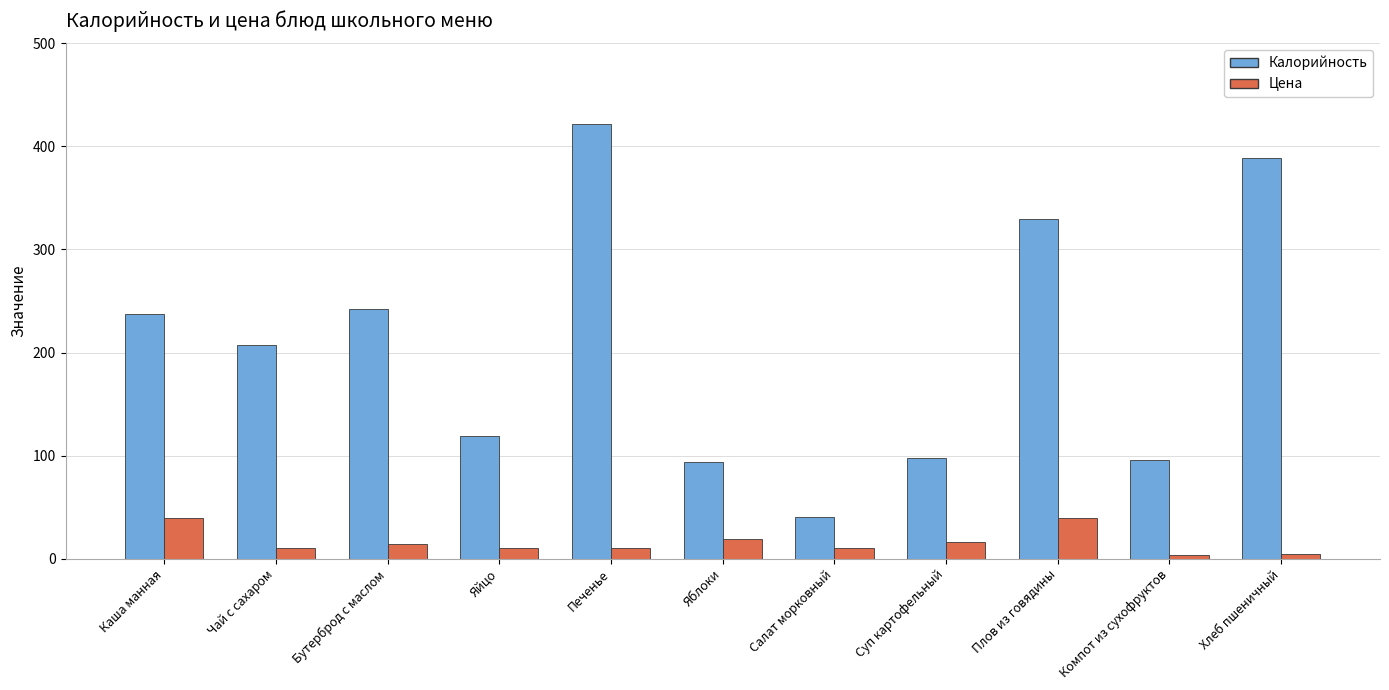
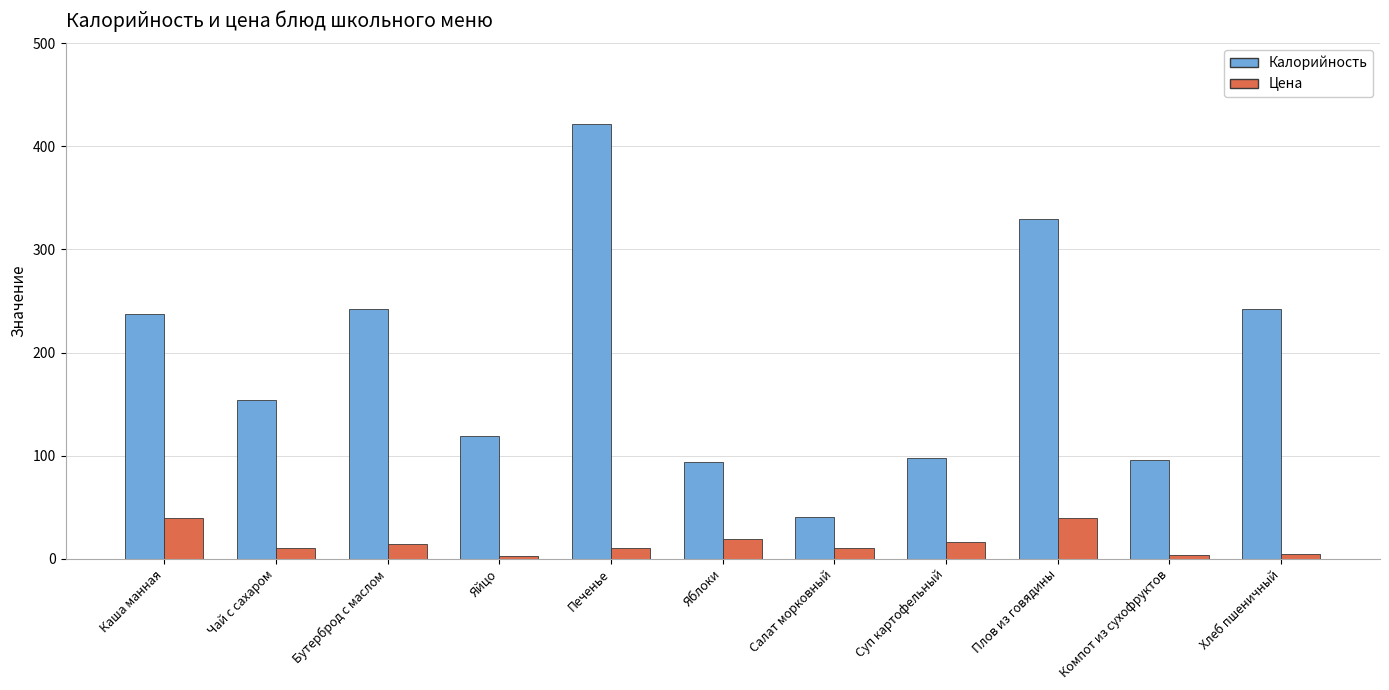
  {
    "Калорийность": {
      "Каша манная": 237,
-     "Чай с сахаром": 207,
+     "Чай с сахаром": 154,
      "Бутерброд с маслом": 242,
      "Яйцо": 119,
      "Печенье": 422,
      "Яблоки": 94,
      "Салат морковный": 40,
      "Суп картофельный": 98,
      "Плов из говядины": 330,
      "Компот из сухофруктов": 96,
-     "Хлеб пшеничный": 389
+     "Хлеб пшеничный": 242
    },
    "Цена": {
      "Каша манная": 39,
      "Чай с сахаром": 10,
      "Бутерброд с маслом": 14,
-     "Яйцо": 10,
+     "Яйцо": 2,
      "Печенье": 10,
      "Яблоки": 19,
      "Салат морковный": 10,
      "Суп картофельный": 16,
      "Плов из говядины": 39,
      "Компот из сухофруктов": 3,
      "Хлеб пшеничный": 4
    }
  }
